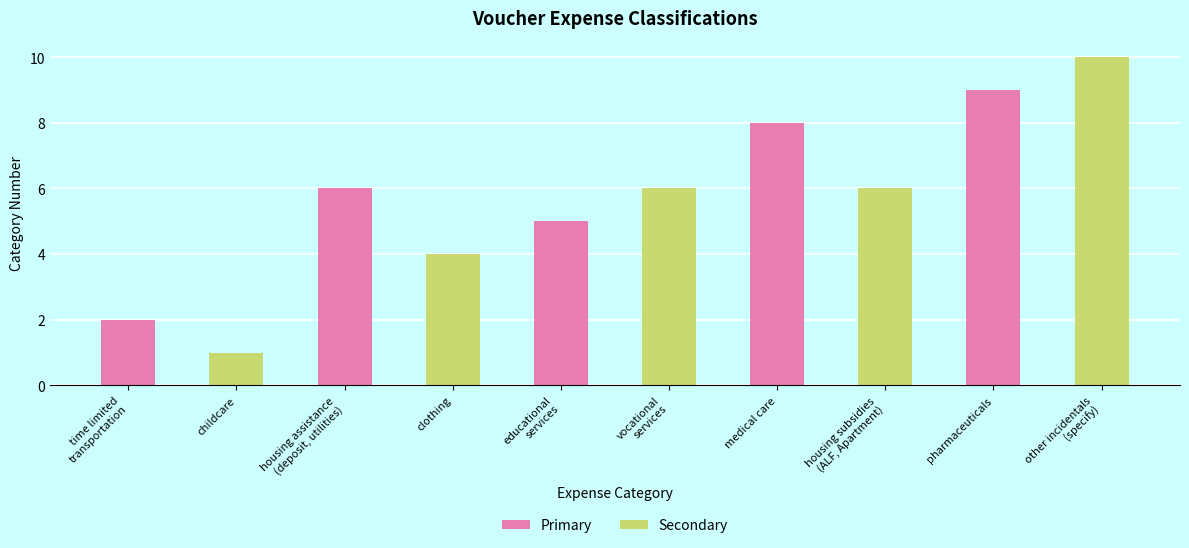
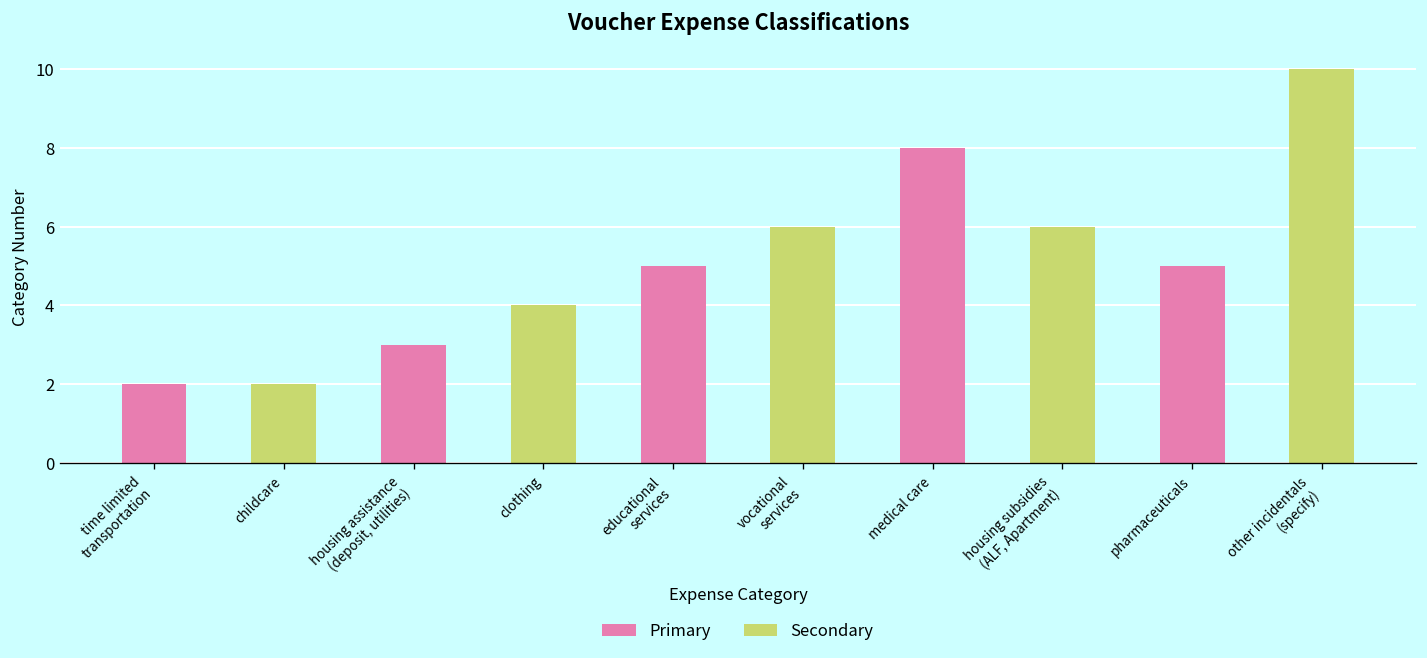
  {
    "time limited transportation": 2,
-   "childcare": 1,
-   "housing assistance (deposit, utilities)": 6,
+   "childcare": 2,
+   "housing assistance (deposit, utilities)": 3,
    "clothing": 4,
    "educational services": 5,
    "vocational services": 6,
    "medical care": 8,
    "housing subsidies (ALF, Apartment)": 6,
-   "pharmaceuticals": 9,
+   "pharmaceuticals": 5,
    "other incidentals (specify)": 10
  }
